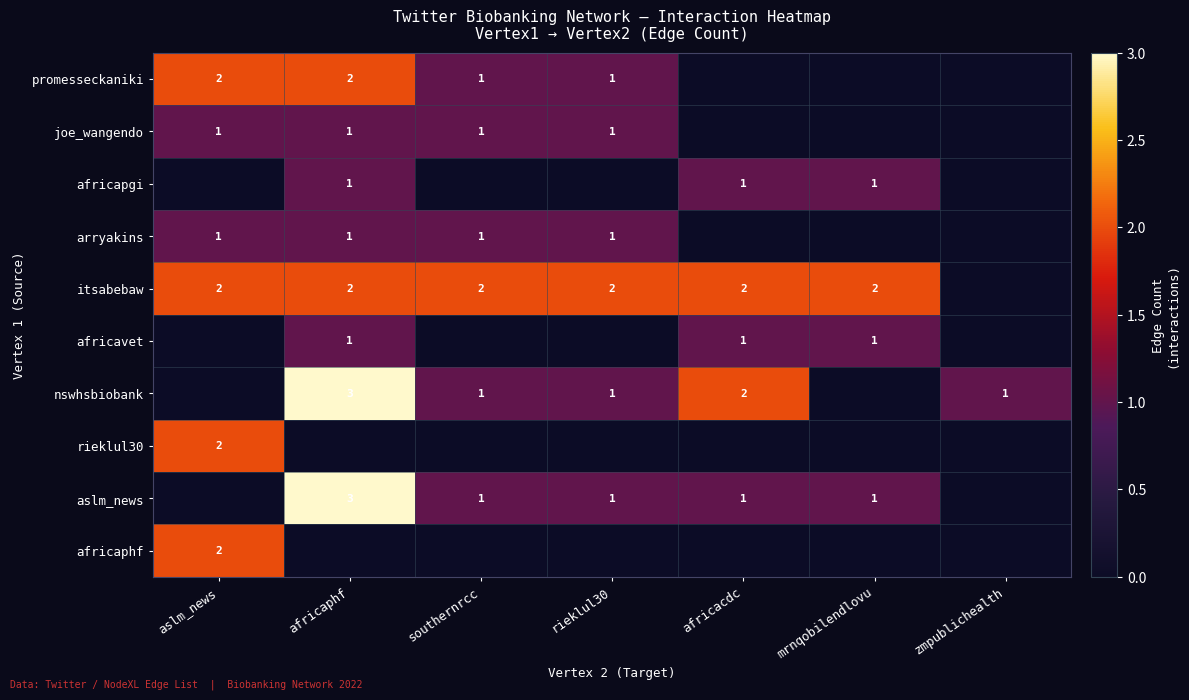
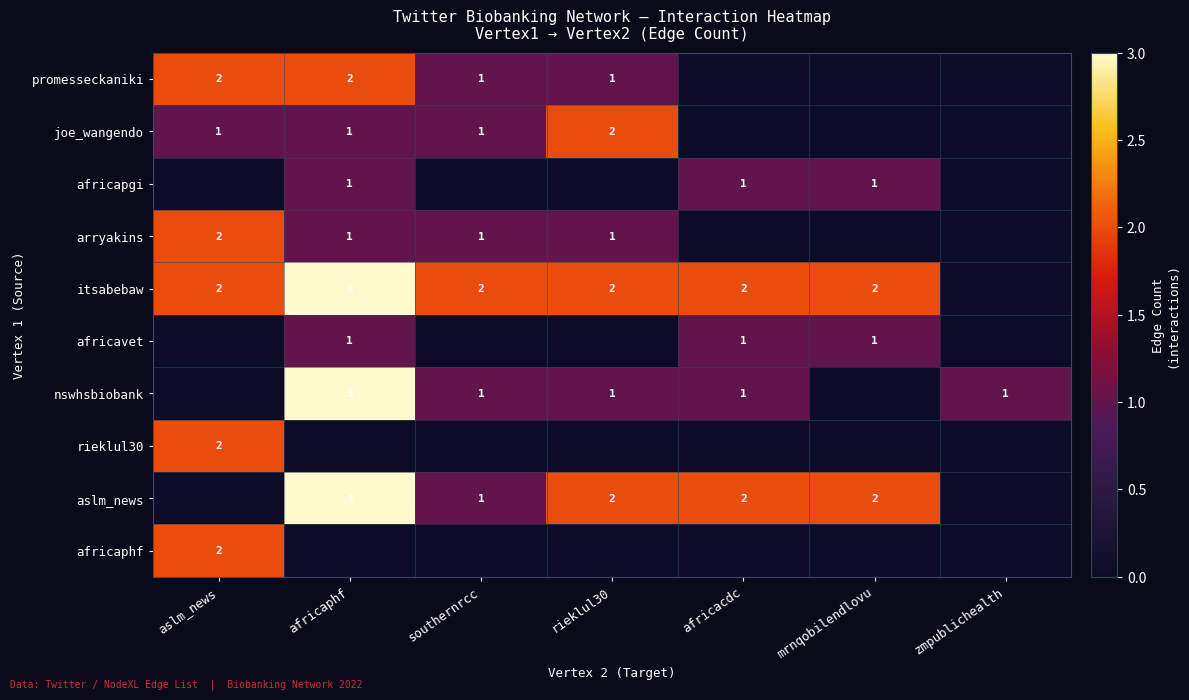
  {
    "promesseckaniki": {
      "aslm_news": 2,
      "africaphf": 2,
      "southernrcc": 1,
      "rieklul30": 1
    },
    "joe_wangendo": {
      "aslm_news": 1,
      "africaphf": 1,
      "southernrcc": 1,
-     "rieklul30": 1
+     "rieklul30": 2
    },
    "africapgi": {
      "africaphf": 1,
      "africacdc": 1,
      "mrnqobilendlovu": 1
    },
    "arryakins": {
-     "aslm_news": 1,
+     "aslm_news": 2,
      "africaphf": 1,
      "southernrcc": 1,
      "rieklul30": 1
    },
    "itsabebaw": {
      "aslm_news": 2,
-     "africaphf": 2,
+     "africaphf": 3,
      "southernrcc": 2,
      "rieklul30": 2,
      "africacdc": 2,
      "mrnqobilendlovu": 2
    },
    "africavet": {
      "africaphf": 1,
      "africacdc": 1,
      "mrnqobilendlovu": 1
    },
    "nswhsbiobank": {
      "africaphf": 3,
      "southernrcc": 1,
      "rieklul30": 1,
-     "africacdc": 2,
+     "africacdc": 1,
      "zmpublichealth": 1
    },
    "rieklul30": {
      "aslm_news": 2
    },
    "aslm_news": {
      "africaphf": 3,
      "southernrcc": 1,
-     "rieklul30": 1,
-     "africacdc": 1,
-     "mrnqobilendlovu": 1
+     "rieklul30": 2,
+     "africacdc": 2,
+     "mrnqobilendlovu": 2
    },
    "africaphf": {
      "aslm_news": 2
    }
  }
